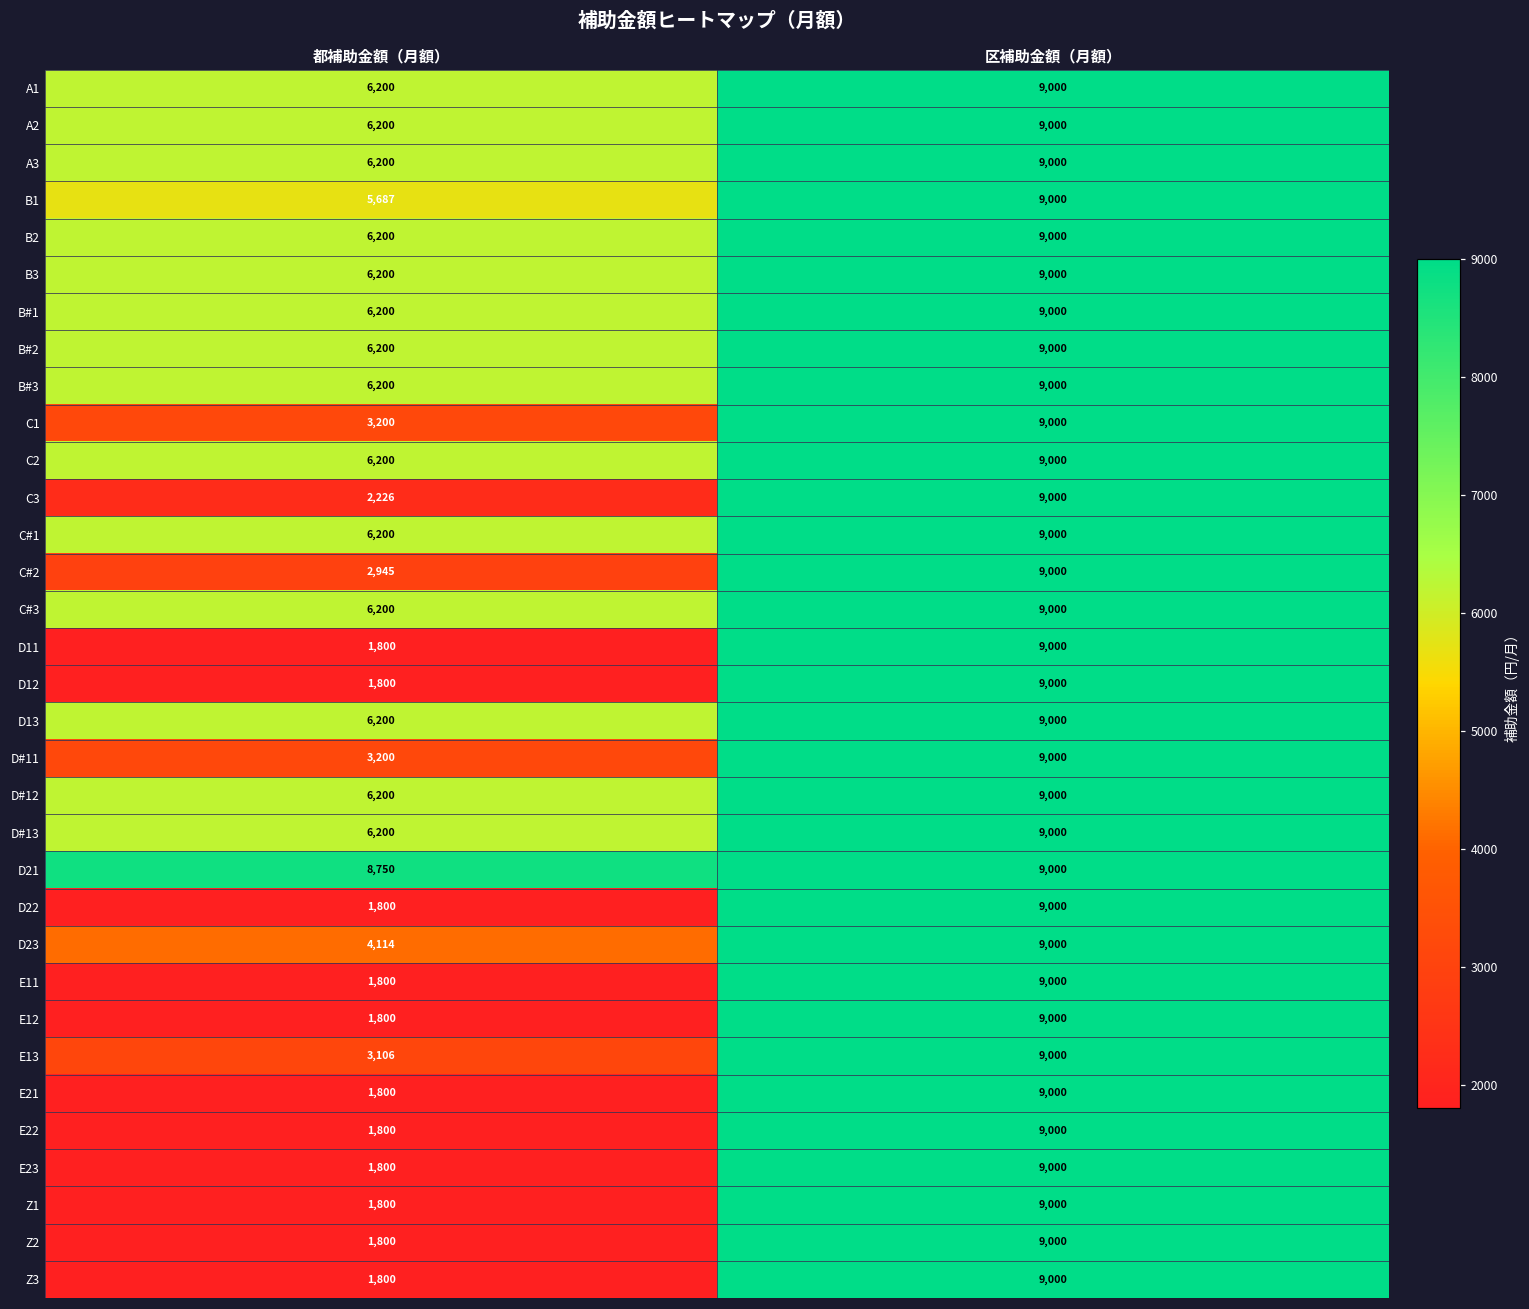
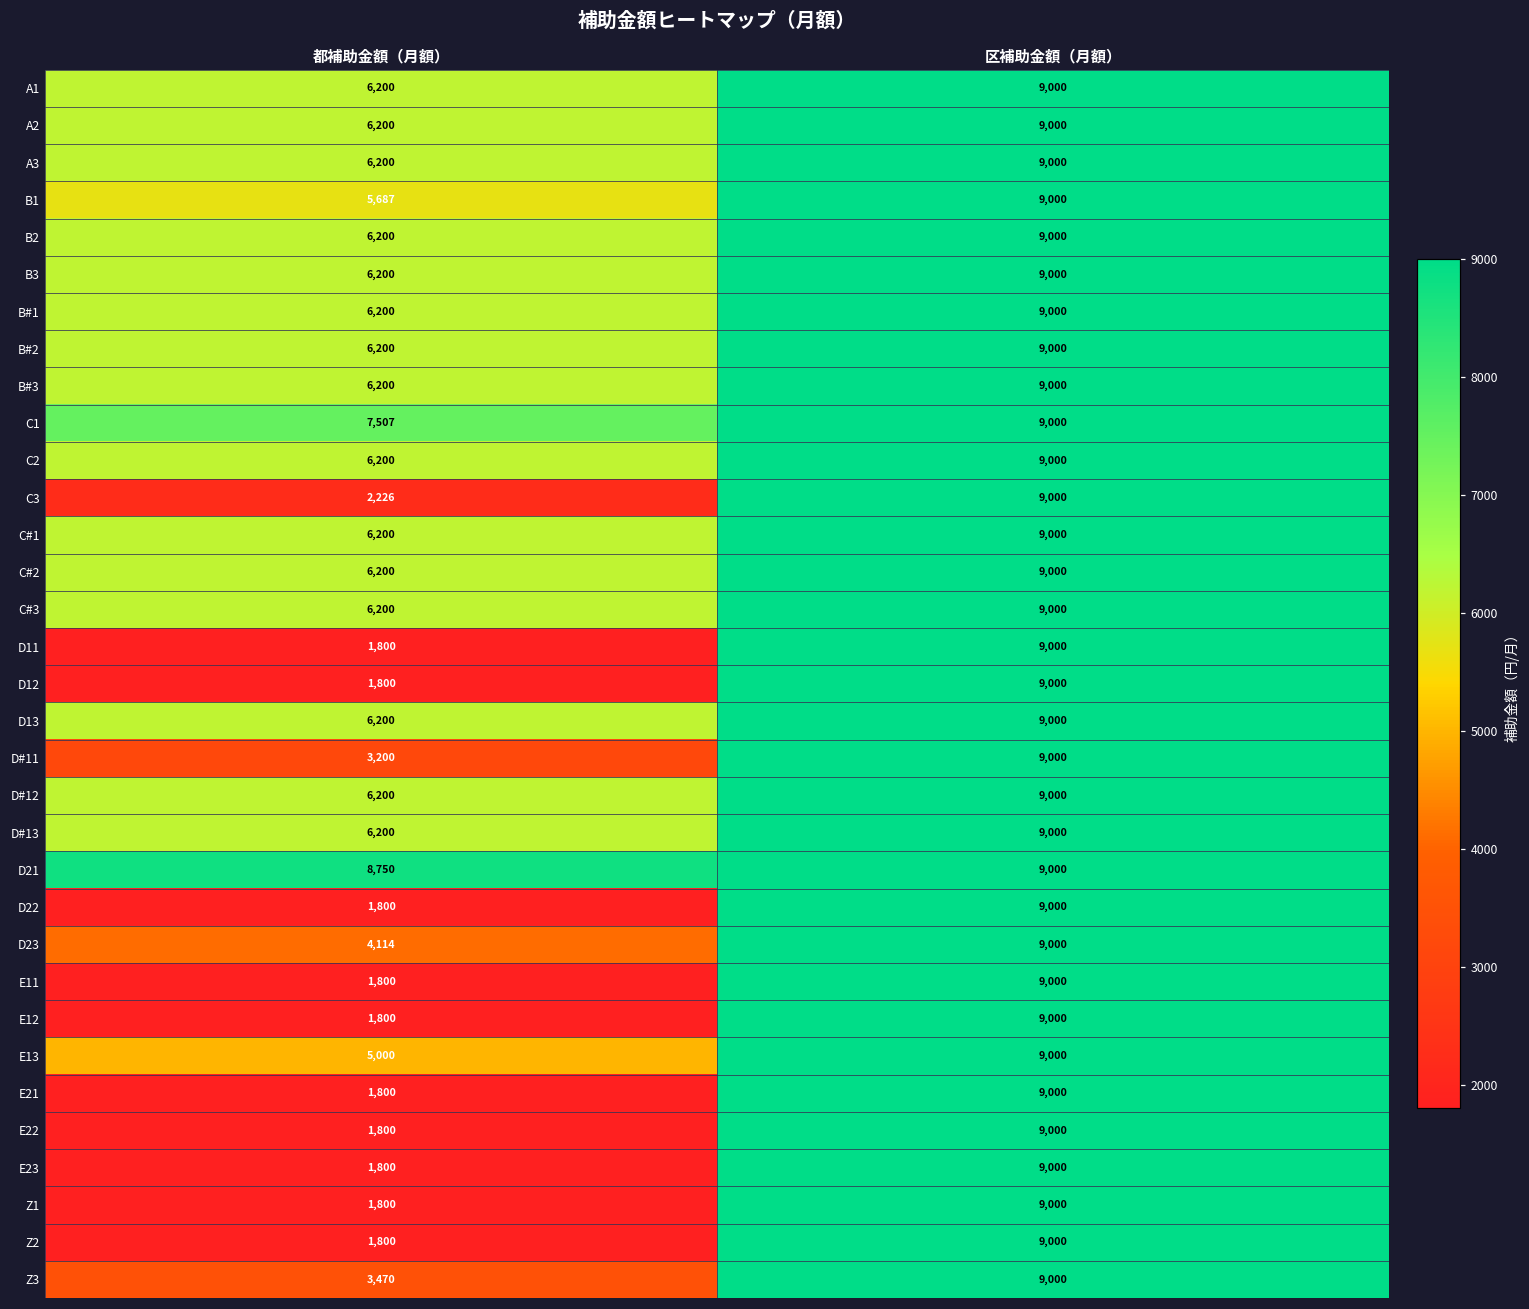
  {
    "A1": {
      "都補助金額（月額）": "6,200",
      "区補助金額（月額）": "9,000"
    },
    "A2": {
      "都補助金額（月額）": "6,200",
      "区補助金額（月額）": "9,000"
    },
    "A3": {
      "都補助金額（月額）": "6,200",
      "区補助金額（月額）": "9,000"
    },
    "B1": {
      "都補助金額（月額）": "5,687",
      "区補助金額（月額）": "9,000"
    },
    "B2": {
      "都補助金額（月額）": "6,200",
      "区補助金額（月額）": "9,000"
    },
    "B3": {
      "都補助金額（月額）": "6,200",
      "区補助金額（月額）": "9,000"
    },
    "B#1": {
      "都補助金額（月額）": "6,200",
      "区補助金額（月額）": "9,000"
    },
    "B#2": {
      "都補助金額（月額）": "6,200",
      "区補助金額（月額）": "9,000"
    },
    "B#3": {
      "都補助金額（月額）": "6,200",
      "区補助金額（月額）": "9,000"
    },
    "C1": {
-     "都補助金額（月額）": "3,200",
+     "都補助金額（月額）": "7,507",
      "区補助金額（月額）": "9,000"
    },
    "C2": {
      "都補助金額（月額）": "6,200",
      "区補助金額（月額）": "9,000"
    },
    "C3": {
      "都補助金額（月額）": "2,226",
      "区補助金額（月額）": "9,000"
    },
    "C#1": {
      "都補助金額（月額）": "6,200",
      "区補助金額（月額）": "9,000"
    },
    "C#2": {
-     "都補助金額（月額）": "2,945",
+     "都補助金額（月額）": "6,200",
      "区補助金額（月額）": "9,000"
    },
    "C#3": {
      "都補助金額（月額）": "6,200",
      "区補助金額（月額）": "9,000"
    },
    "D11": {
      "都補助金額（月額）": "1,800",
      "区補助金額（月額）": "9,000"
    },
    "D12": {
      "都補助金額（月額）": "1,800",
      "区補助金額（月額）": "9,000"
    },
    "D13": {
      "都補助金額（月額）": "6,200",
      "区補助金額（月額）": "9,000"
    },
    "D#11": {
      "都補助金額（月額）": "3,200",
      "区補助金額（月額）": "9,000"
    },
    "D#12": {
      "都補助金額（月額）": "6,200",
      "区補助金額（月額）": "9,000"
    },
    "D#13": {
      "都補助金額（月額）": "6,200",
      "区補助金額（月額）": "9,000"
    },
    "D21": {
      "都補助金額（月額）": "8,750",
      "区補助金額（月額）": "9,000"
    },
    "D22": {
      "都補助金額（月額）": "1,800",
      "区補助金額（月額）": "9,000"
    },
    "D23": {
      "都補助金額（月額）": "4,114",
      "区補助金額（月額）": "9,000"
    },
    "E11": {
      "都補助金額（月額）": "1,800",
      "区補助金額（月額）": "9,000"
    },
    "E12": {
      "都補助金額（月額）": "1,800",
      "区補助金額（月額）": "9,000"
    },
    "E13": {
-     "都補助金額（月額）": "3,106",
+     "都補助金額（月額）": "5,000",
      "区補助金額（月額）": "9,000"
    },
    "E21": {
      "都補助金額（月額）": "1,800",
      "区補助金額（月額）": "9,000"
    },
    "E22": {
      "都補助金額（月額）": "1,800",
      "区補助金額（月額）": "9,000"
    },
    "E23": {
      "都補助金額（月額）": "1,800",
      "区補助金額（月額）": "9,000"
    },
    "Z1": {
      "都補助金額（月額）": "1,800",
      "区補助金額（月額）": "9,000"
    },
    "Z2": {
      "都補助金額（月額）": "1,800",
      "区補助金額（月額）": "9,000"
    },
    "Z3": {
-     "都補助金額（月額）": "1,800",
+     "都補助金額（月額）": "3,470",
      "区補助金額（月額）": "9,000"
    }
  }
